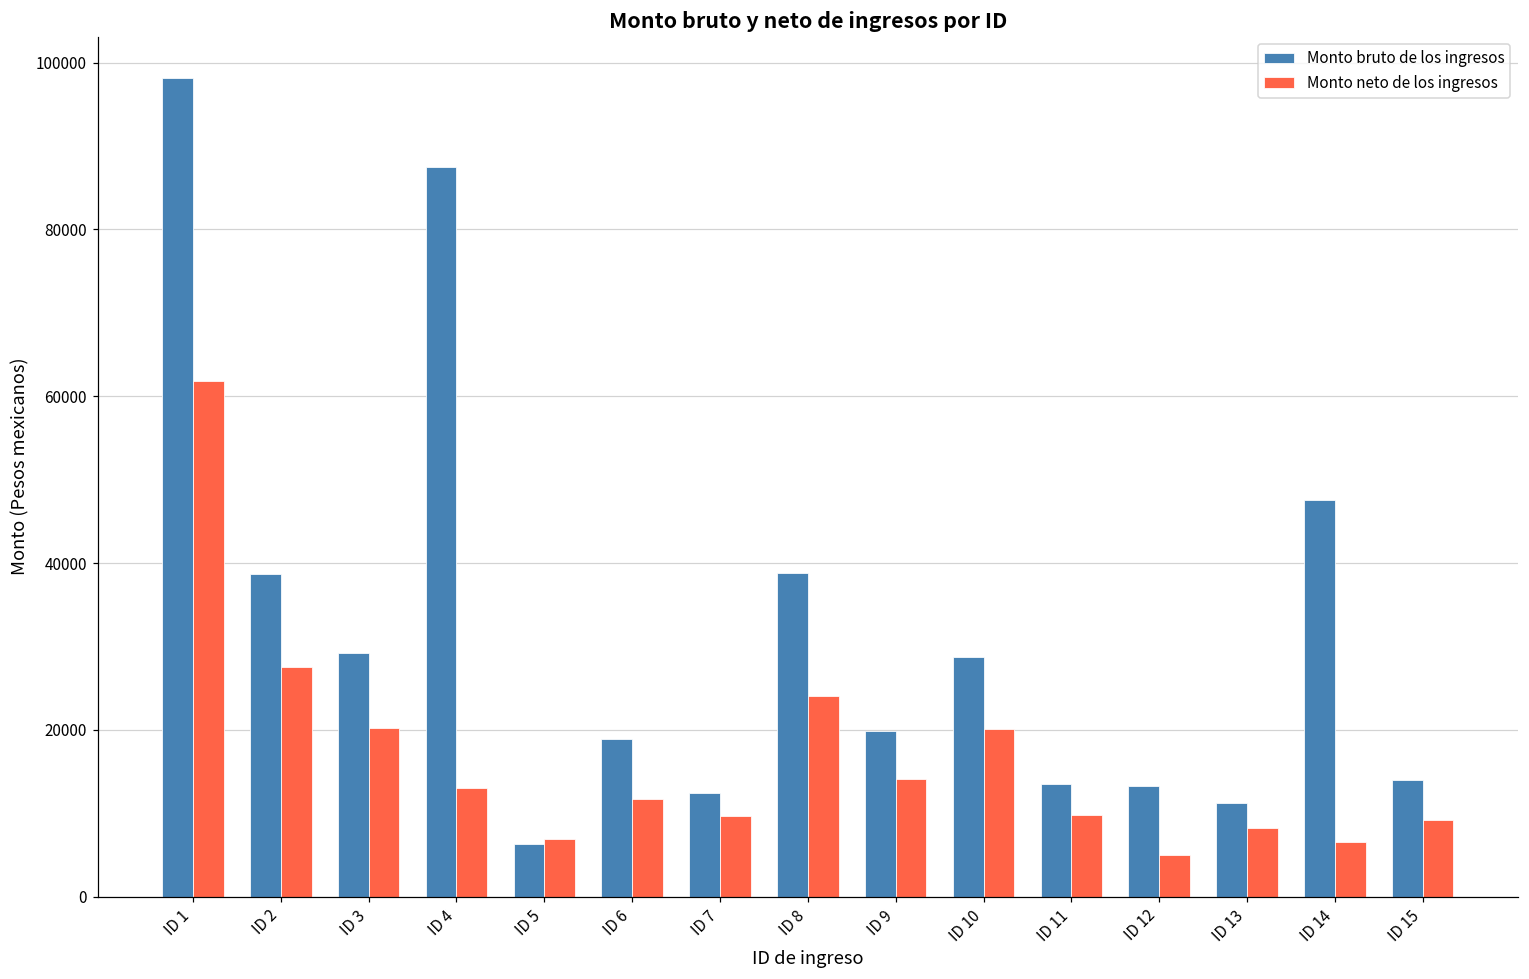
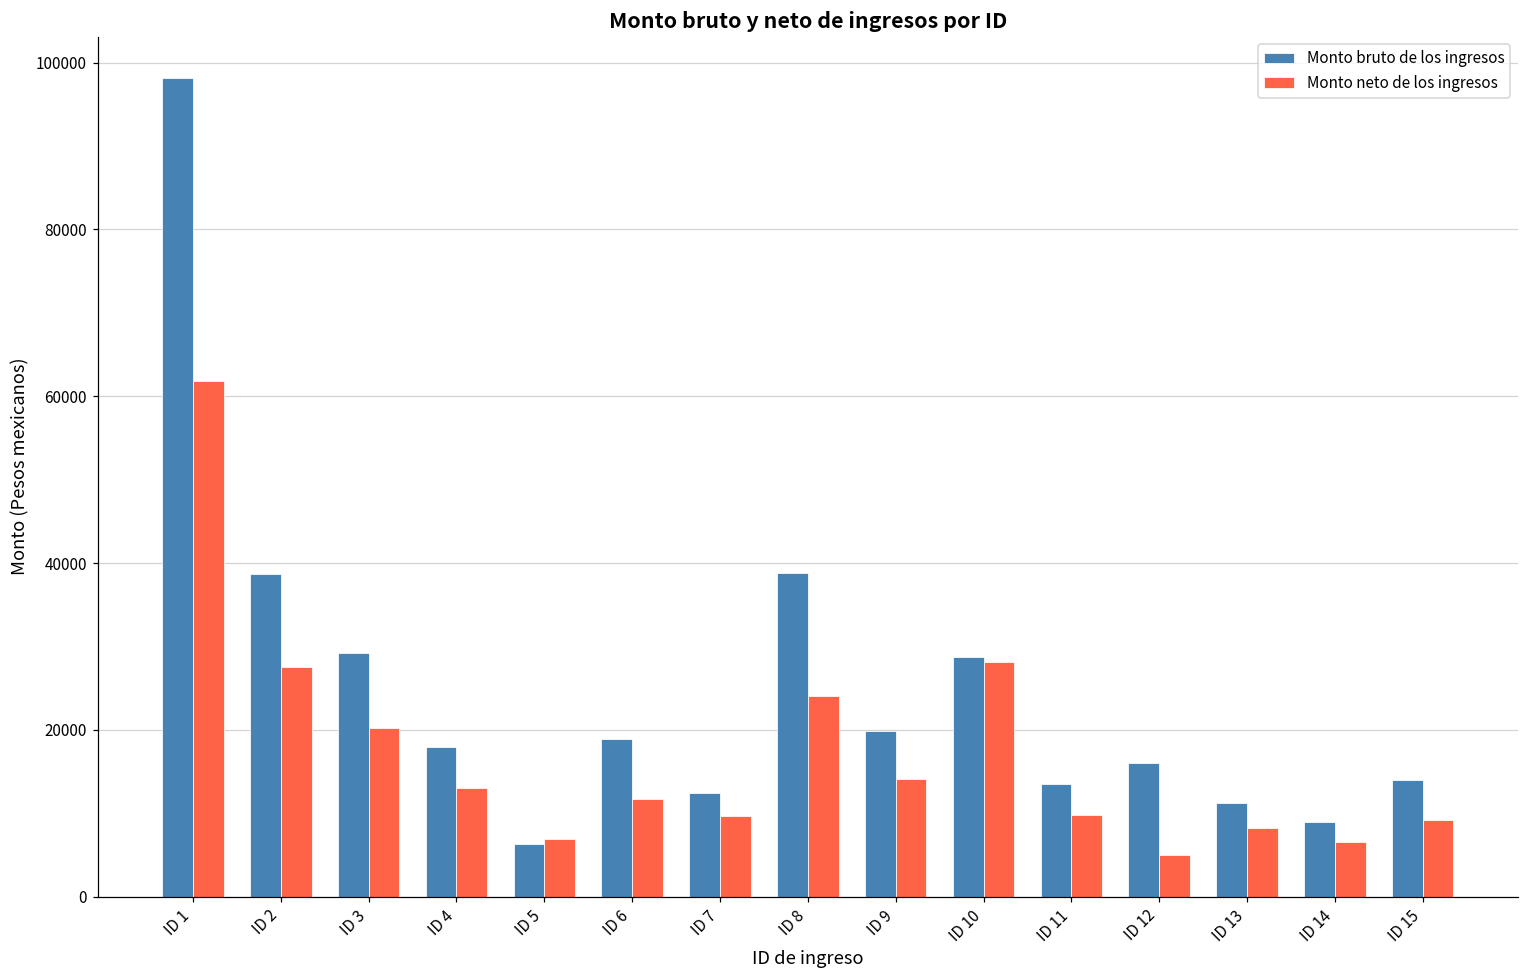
  {
    "Monto bruto de los ingresos": {
      "ID 1": 98000,
      "ID 2": 39000,
      "ID 3": 29000,
-     "ID 4": 87000,
+     "ID 4": 18000,
      "ID 5": 6000,
      "ID 6": 19000,
      "ID 7": 12000,
      "ID 8": 39000,
      "ID 9": 20000,
      "ID 10": 29000,
      "ID 11": 14000,
-     "ID 12": 13000,
+     "ID 12": 16000,
      "ID 13": 11000,
-     "ID 14": 48000,
+     "ID 14": 9000,
      "ID 15": 14000
    },
    "Monto neto de los ingresos": {
      "ID 1": 62000,
      "ID 2": 27000,
      "ID 3": 20000,
      "ID 4": 13000,
      "ID 5": 7000,
      "ID 6": 12000,
      "ID 7": 10000,
      "ID 8": 24000,
      "ID 9": 14000,
-     "ID 10": 20000,
+     "ID 10": 28000,
      "ID 11": 10000,
      "ID 12": 5000,
      "ID 13": 8000,
      "ID 14": 7000,
      "ID 15": 9000
    }
  }
